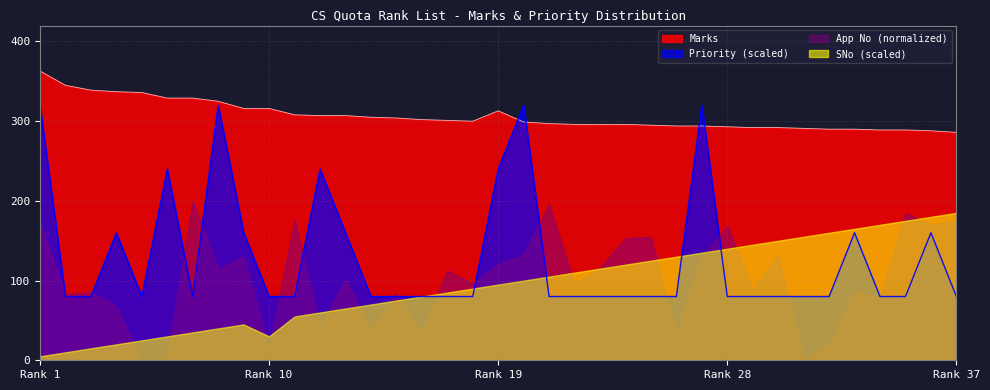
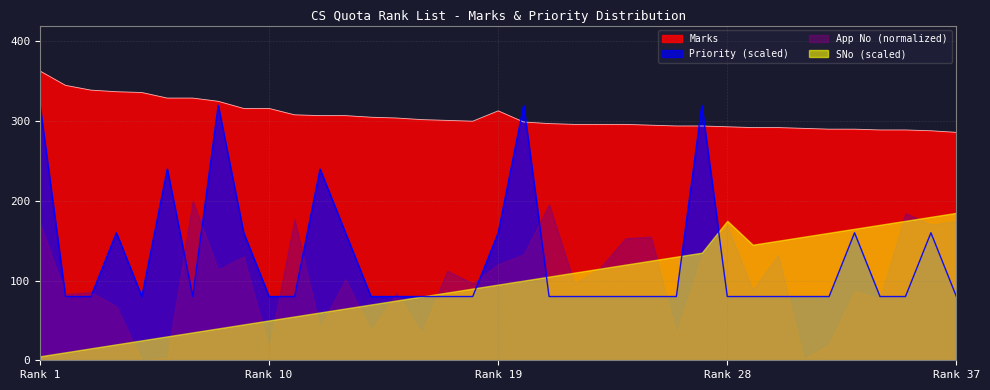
  {
    "Marks": {
      "Rank 1": 360,
      "Rank 10": 320,
      "Rank 19": 310,
      "Rank 28": 290,
      "Rank 37": 290
    },
    "Priority (scaled)": {
      "Rank 1": 320,
      "Rank 10": 80,
-     "Rank 19": 240,
+     "Rank 19": 160,
      "Rank 28": 80,
      "Rank 37": 80
    },
    "App No (normalized)": {
      "Rank 1": 170,
      "Rank 10": 10,
      "Rank 19": 120,
      "Rank 28": 170,
      "Rank 37": 170
    },
    "SNo (scaled)": {
      "Rank 1": 10,
-     "Rank 10": 30,
+     "Rank 10": 50,
      "Rank 19": 100,
-     "Rank 28": 140,
+     "Rank 28": 180,
      "Rank 37": 190
    }
  }
